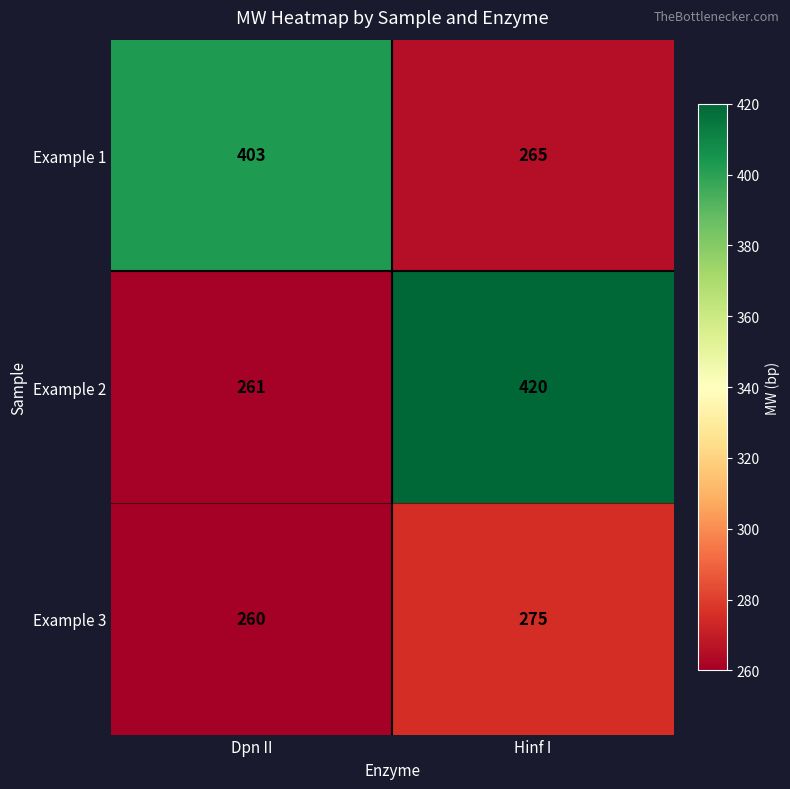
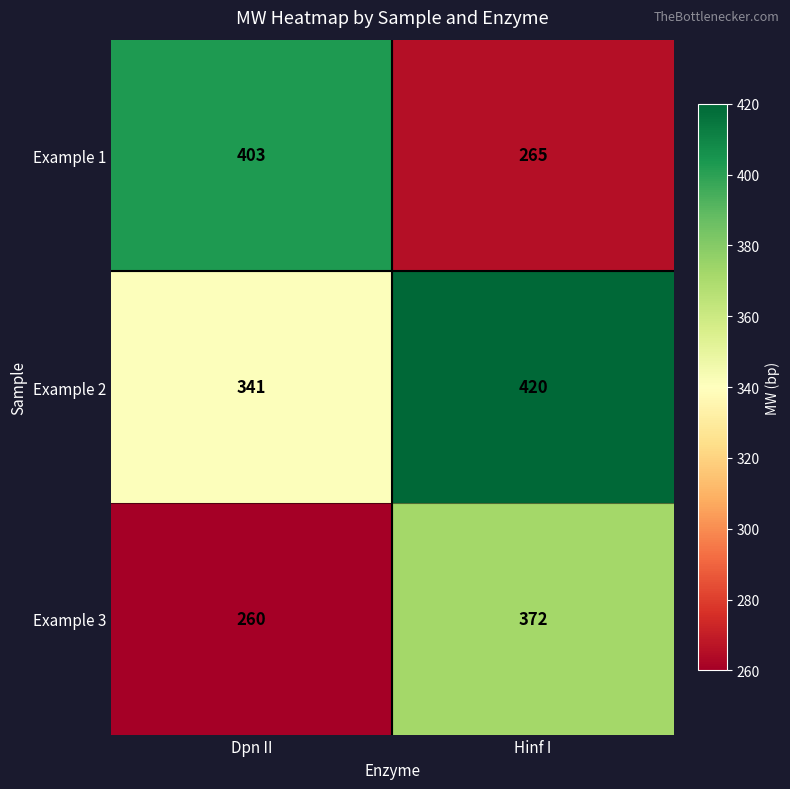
  {
    "Example 1": {
      "Dpn II": 403,
      "Hinf I": 265
    },
    "Example 2": {
-     "Dpn II": 261,
+     "Dpn II": 341,
      "Hinf I": 420
    },
    "Example 3": {
      "Dpn II": 260,
-     "Hinf I": 275
+     "Hinf I": 372
    }
  }
